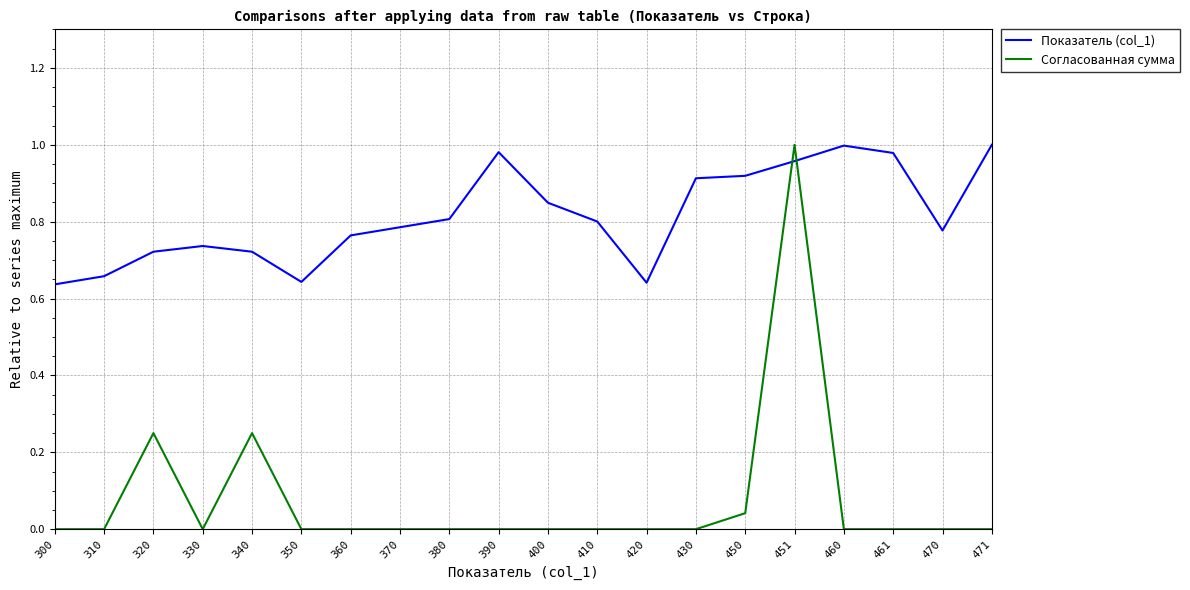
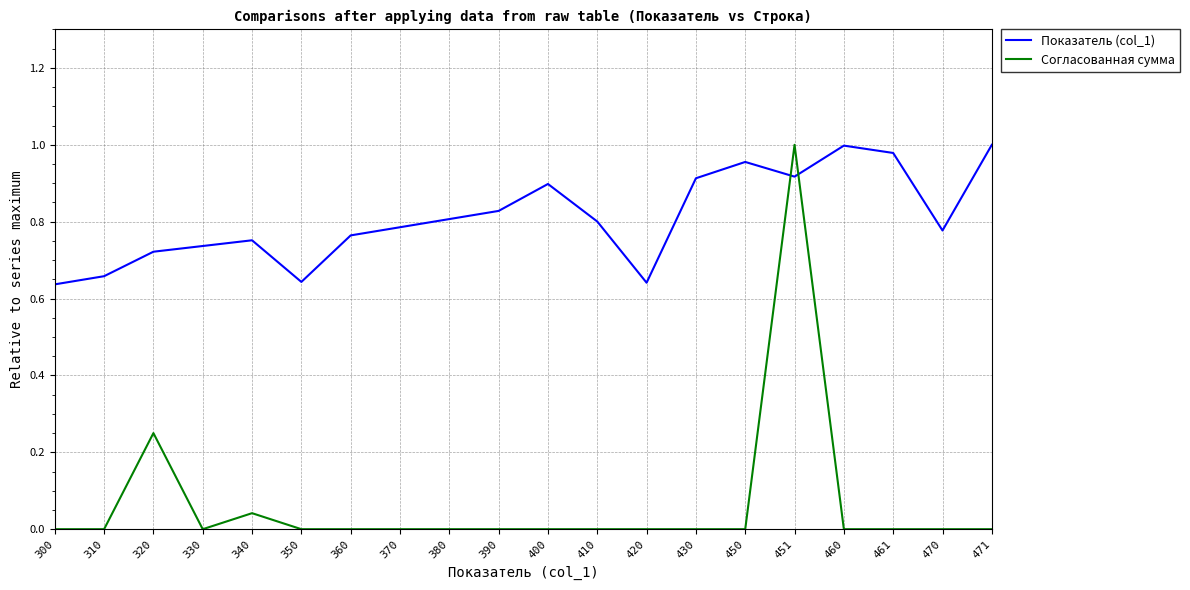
  {
    "Показатель (col_1)": {
      "300": 0.64,
      "310": 0.66,
      "320": 0.72,
      "330": 0.74,
-     "340": 0.72,
+     "340": 0.75,
      "350": 0.64,
      "360": 0.76,
      "370": 0.79,
      "380": 0.81,
-     "390": 0.98,
-     "400": 0.85,
+     "390": 0.83,
+     "400": 0.90,
      "410": 0.80,
      "420": 0.64,
      "430": 0.91,
-     "450": 0.92,
-     "451": 0.96,
+     "450": 0.96,
+     "451": 0.92,
      "460": 1.00,
      "461": 0.98,
      "470": 0.78,
      "471": 1.00
    },
    "Согласованная сумма": {
      "300": 0.00,
      "310": 0.00,
      "320": 0.25,
      "330": 0.00,
-     "340": 0.25,
+     "340": 0.04,
      "350": 0.00,
      "360": 0.00,
      "370": 0.00,
      "380": 0.00,
      "390": 0.00,
      "400": 0.00,
      "410": 0.00,
      "420": 0.00,
      "430": 0.00,
-     "450": 0.04,
+     "450": 0.00,
      "451": 1.00,
      "460": 0.00,
      "461": 0.00,
      "470": 0.00,
      "471": 0.00
    }
  }
